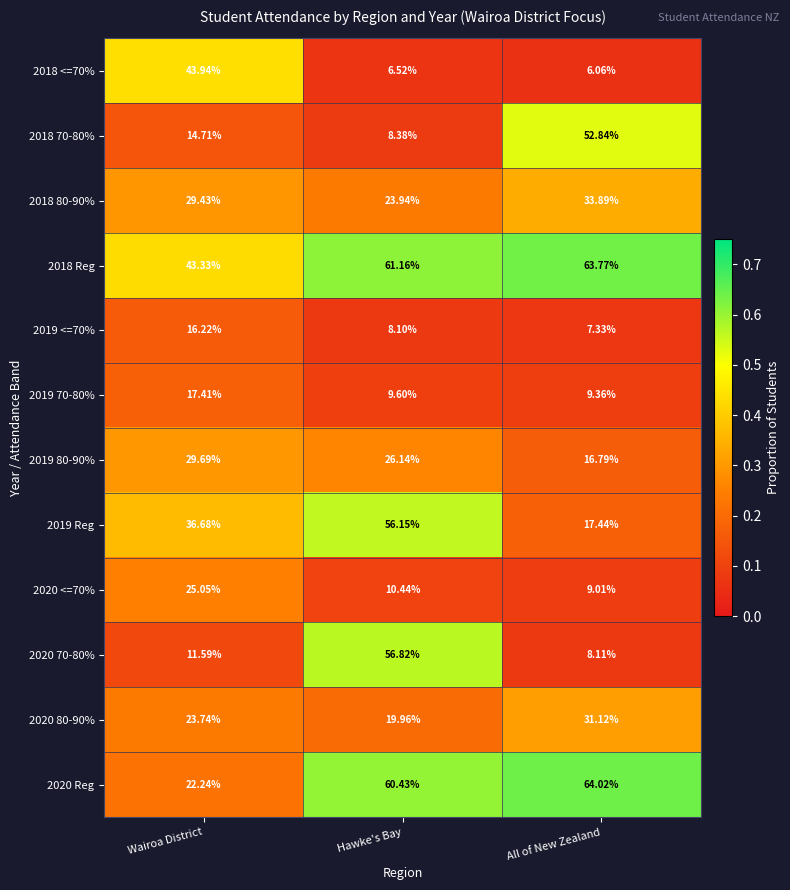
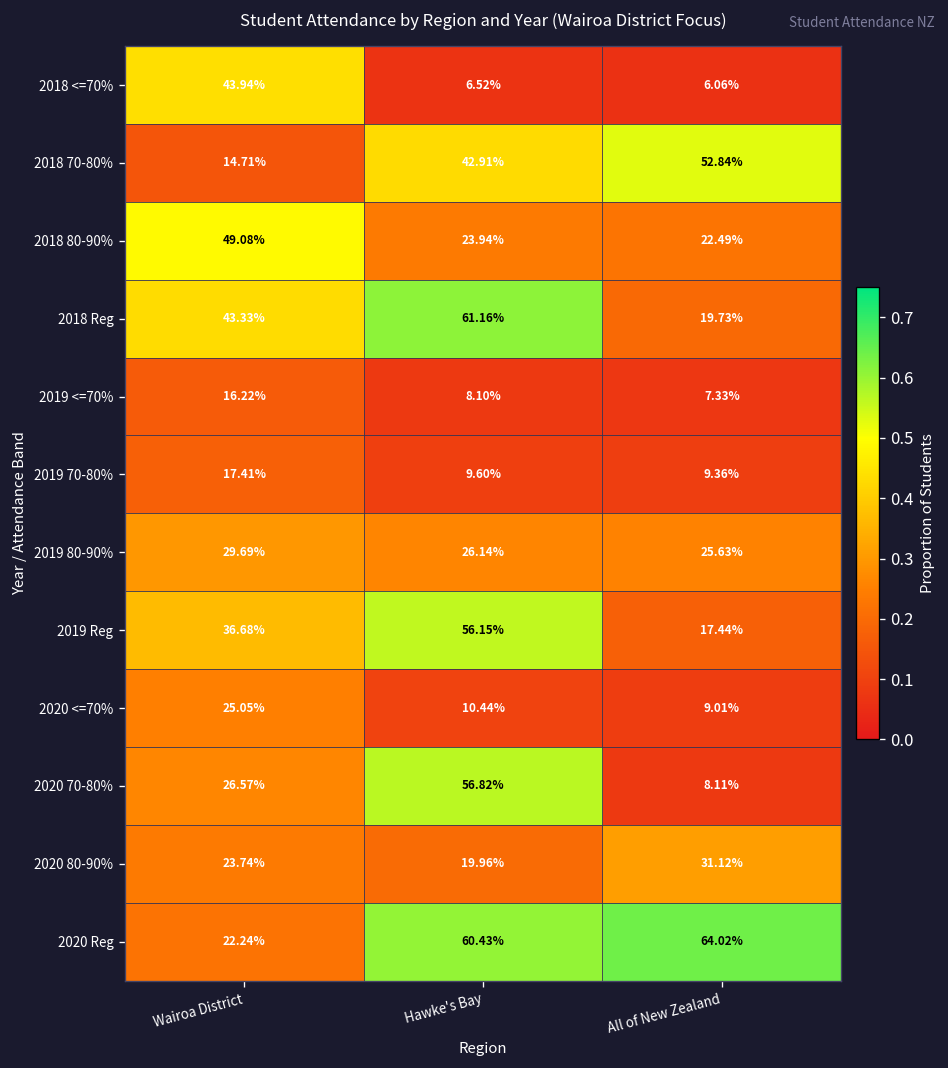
  {
    "2018 <=70%": {
      "Wairoa District": "43.94%",
      "Hawke's Bay": "6.52%",
      "All of New Zealand": "6.06%"
    },
    "2018 70-80%": {
      "Wairoa District": "14.71%",
-     "Hawke's Bay": "8.38%",
+     "Hawke's Bay": "42.91%",
      "All of New Zealand": "52.84%"
    },
    "2018 80-90%": {
-     "Wairoa District": "29.43%",
+     "Wairoa District": "49.08%",
      "Hawke's Bay": "23.94%",
-     "All of New Zealand": "33.89%"
+     "All of New Zealand": "22.49%"
    },
    "2018 Reg": {
      "Wairoa District": "43.33%",
      "Hawke's Bay": "61.16%",
-     "All of New Zealand": "63.77%"
+     "All of New Zealand": "19.73%"
    },
    "2019 <=70%": {
      "Wairoa District": "16.22%",
      "Hawke's Bay": "8.10%",
      "All of New Zealand": "7.33%"
    },
    "2019 70-80%": {
      "Wairoa District": "17.41%",
      "Hawke's Bay": "9.60%",
      "All of New Zealand": "9.36%"
    },
    "2019 80-90%": {
      "Wairoa District": "29.69%",
      "Hawke's Bay": "26.14%",
-     "All of New Zealand": "16.79%"
+     "All of New Zealand": "25.63%"
    },
    "2019 Reg": {
      "Wairoa District": "36.68%",
      "Hawke's Bay": "56.15%",
      "All of New Zealand": "17.44%"
    },
    "2020 <=70%": {
      "Wairoa District": "25.05%",
      "Hawke's Bay": "10.44%",
      "All of New Zealand": "9.01%"
    },
    "2020 70-80%": {
-     "Wairoa District": "11.59%",
+     "Wairoa District": "26.57%",
      "Hawke's Bay": "56.82%",
      "All of New Zealand": "8.11%"
    },
    "2020 80-90%": {
      "Wairoa District": "23.74%",
      "Hawke's Bay": "19.96%",
      "All of New Zealand": "31.12%"
    },
    "2020 Reg": {
      "Wairoa District": "22.24%",
      "Hawke's Bay": "60.43%",
      "All of New Zealand": "64.02%"
    }
  }
